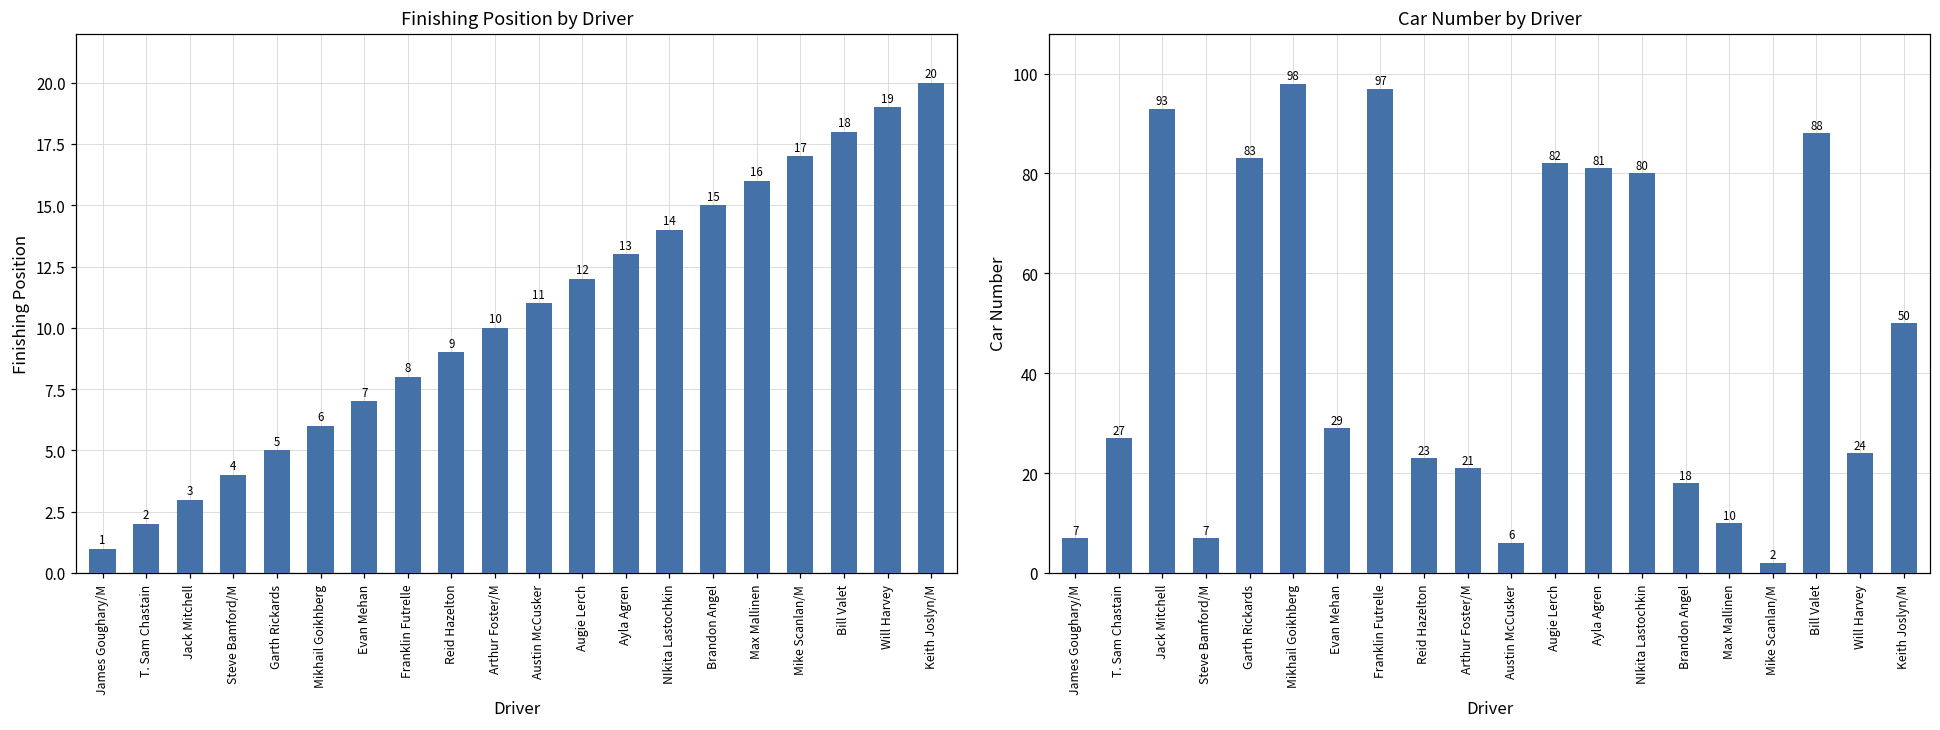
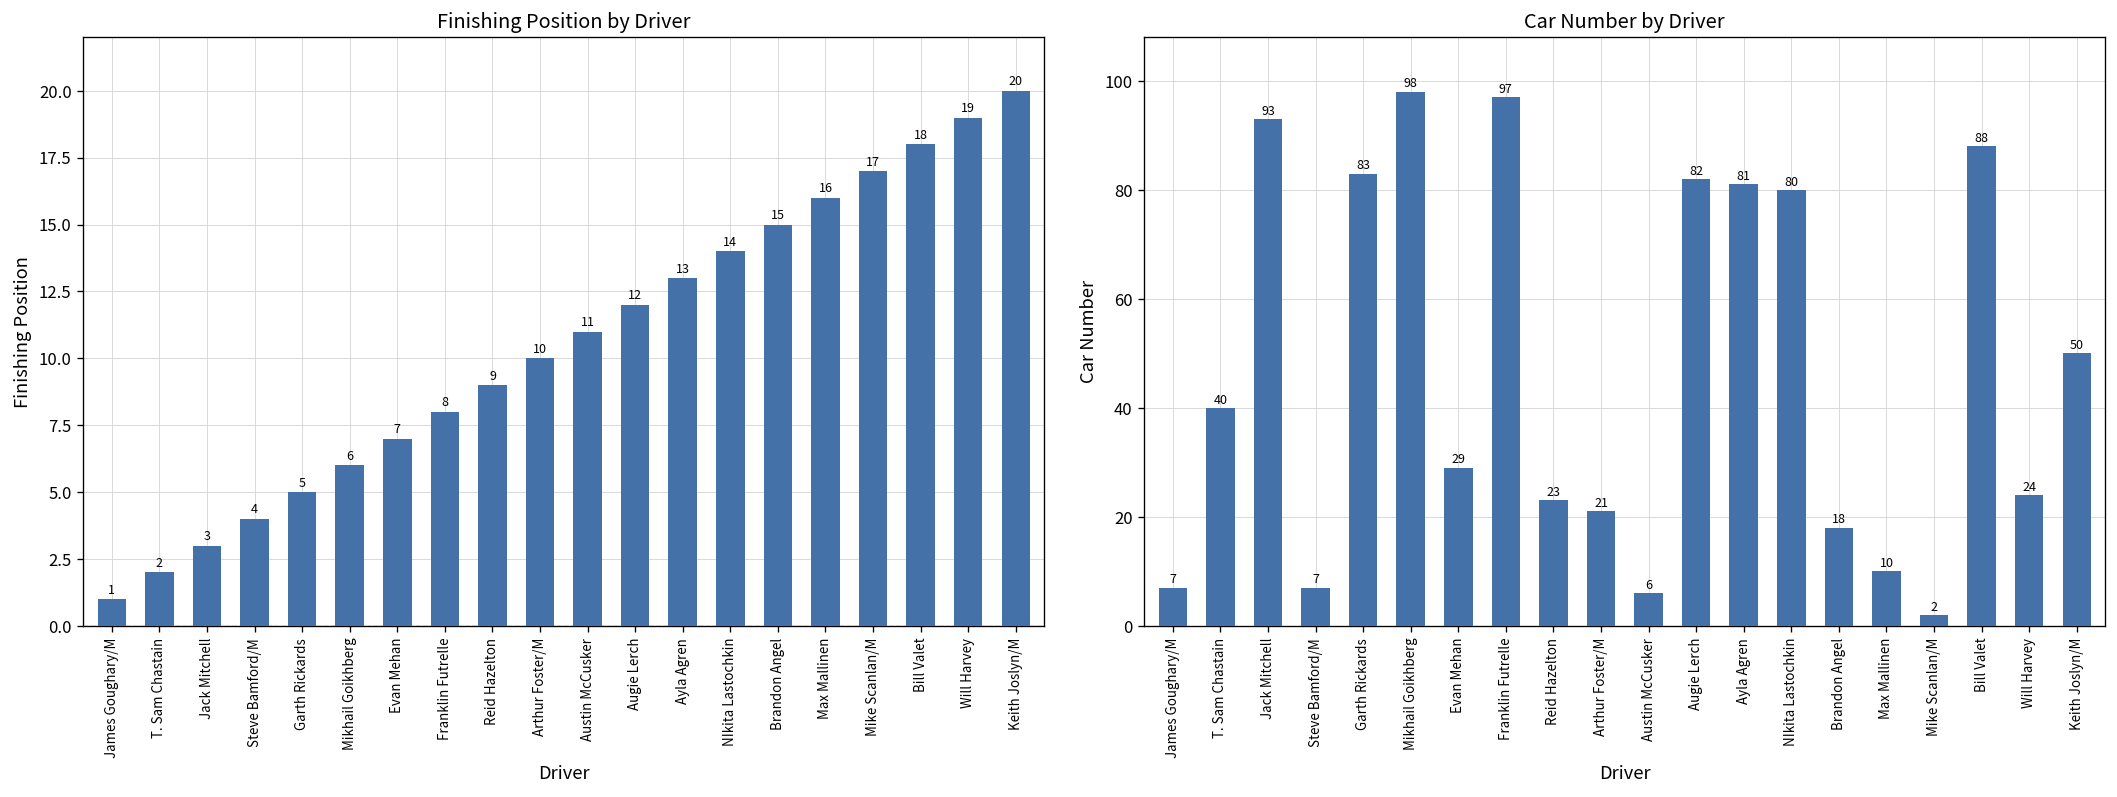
  {
    "Finishing Position by Driver": {
      "James Goughary/M": 1,
      "T. Sam Chastain": 2,
      "Jack Mitchell": 3,
      "Steve Bamford/M": 4,
      "Garth Rickards": 5,
      "Mikhail Goikhberg": 6,
      "Evan Mehan": 7,
      "Franklin Futrelle": 8,
      "Reid Hazelton": 9,
      "Arthur Foster/M": 10,
      "Austin McCusker": 11,
      "Augie Lerch": 12,
      "Ayla Agren": 13,
      "NIkita Lastochkin": 14,
      "Brandon Angel": 15,
      "Max Mallinen": 16,
      "Mike Scanlan/M": 17,
      "Bill Valet": 18,
      "Will Harvey": 19,
      "Keith Joslyn/M": 20
    },
    "Car Number by Driver": {
      "James Goughary/M": 7,
-     "T. Sam Chastain": 27,
+     "T. Sam Chastain": 40,
      "Jack Mitchell": 93,
      "Steve Bamford/M": 7,
      "Garth Rickards": 83,
      "Mikhail Goikhberg": 98,
      "Evan Mehan": 29,
      "Franklin Futrelle": 97,
      "Reid Hazelton": 23,
      "Arthur Foster/M": 21,
      "Austin McCusker": 6,
      "Augie Lerch": 82,
      "Ayla Agren": 81,
      "NIkita Lastochkin": 80,
      "Brandon Angel": 18,
      "Max Mallinen": 10,
      "Mike Scanlan/M": 2,
      "Bill Valet": 88,
      "Will Harvey": 24,
      "Keith Joslyn/M": 50
    }
  }
